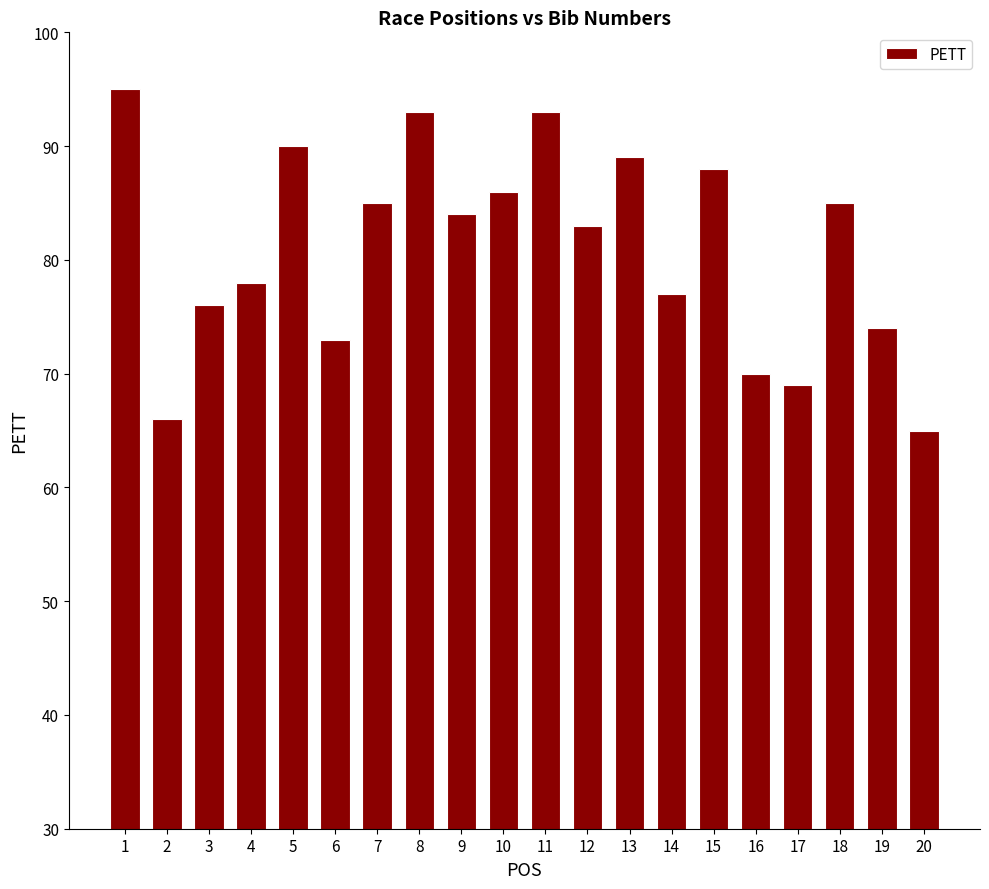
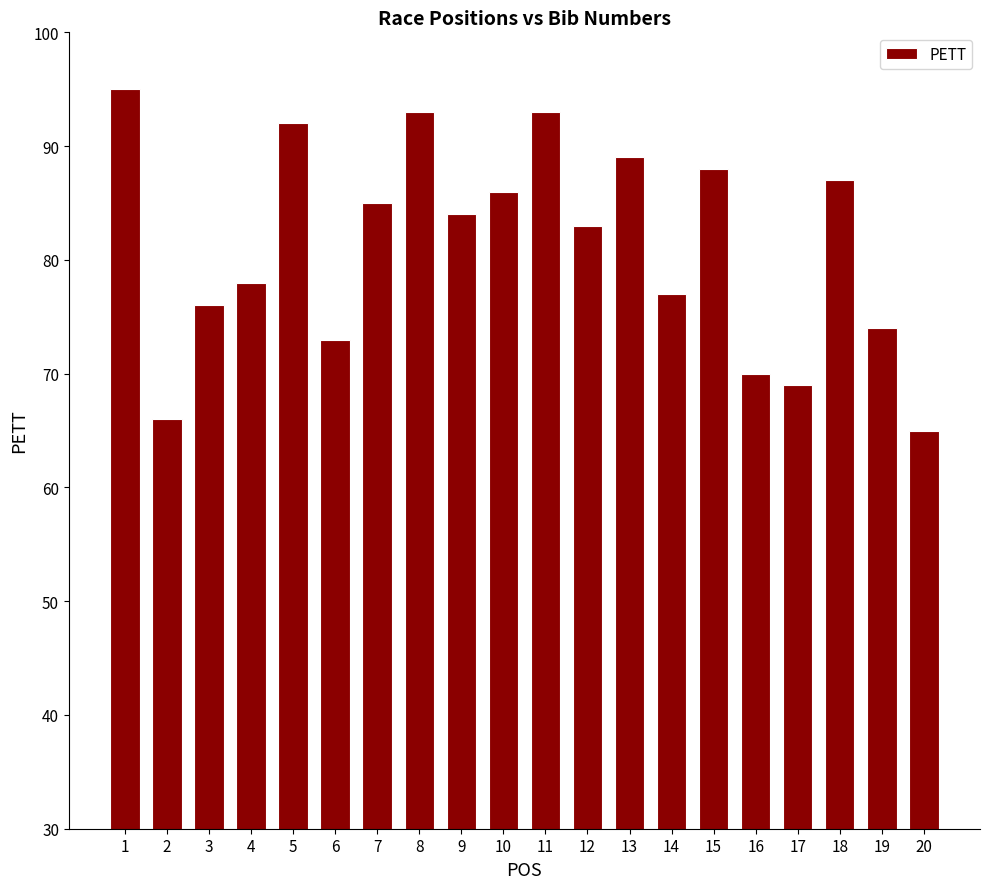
  {
    "1": 95,
    "2": 66,
    "3": 76,
    "4": 78,
-   "5": 90,
+   "5": 92,
    "6": 73,
    "7": 85,
    "8": 93,
    "9": 84,
    "10": 86,
    "11": 93,
    "12": 83,
    "13": 89,
    "14": 77,
    "15": 88,
    "16": 70,
    "17": 69,
-   "18": 85,
+   "18": 87,
    "19": 74,
    "20": 65
  }
